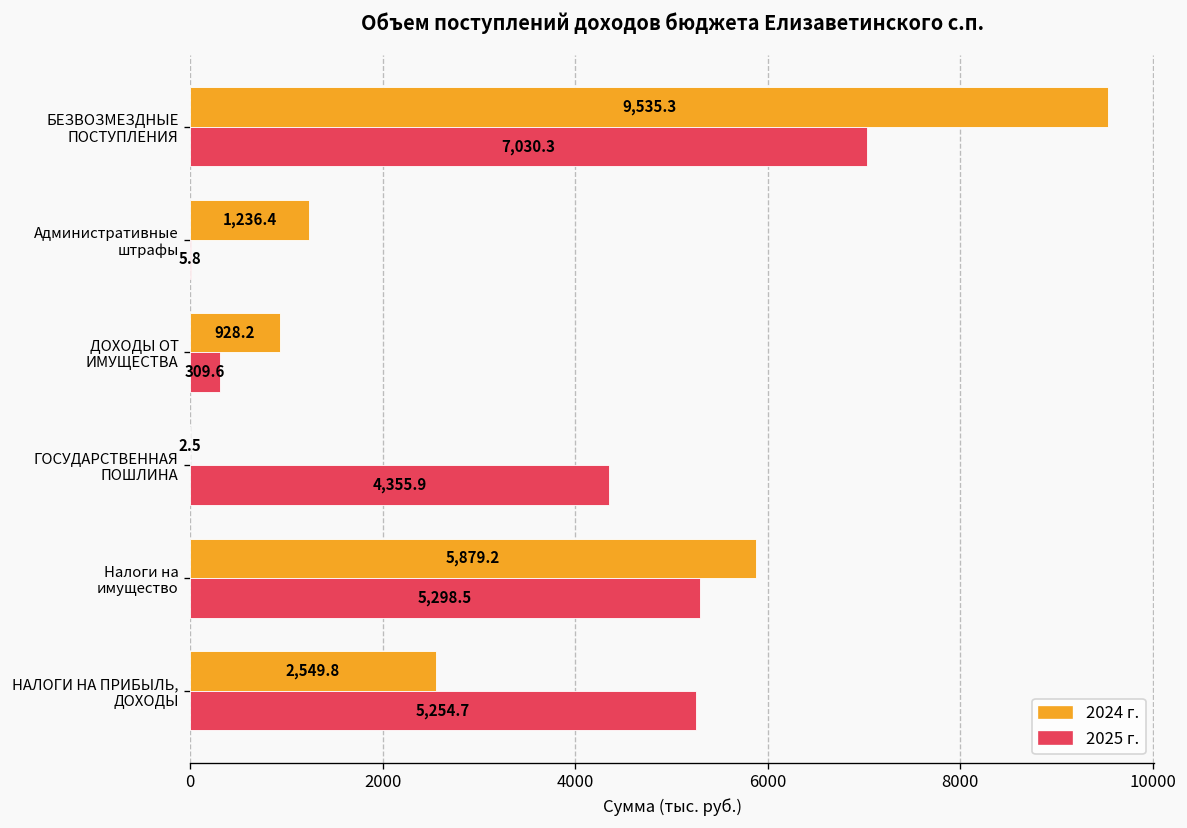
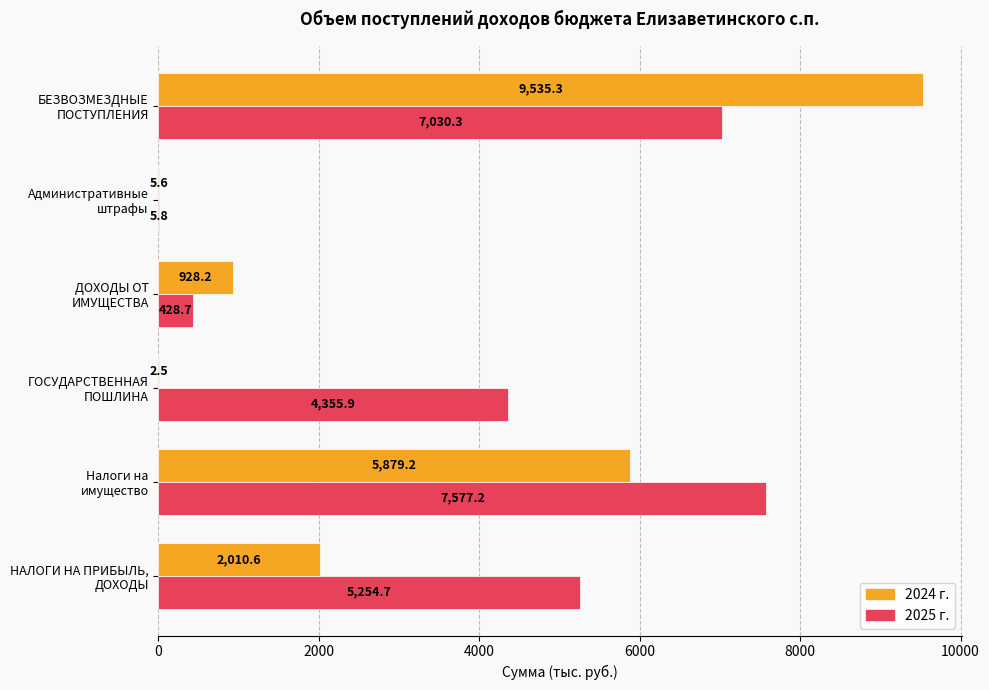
  {
    "2024 г.": {
      "БЕЗВОЗМЕЗДНЫЕ ПОСТУПЛЕНИЯ": "9,535.3",
-     "Административные штрафы": "1,236.4",
+     "Административные штрафы": "5.6",
      "ДОХОДЫ ОТ ИМУЩЕСТВА": "928.2",
      "ГОСУДАРСТВЕННАЯ ПОШЛИНА": "2.5",
      "Налоги на имущество": "5,879.2",
-     "НАЛОГИ НА ПРИБЫЛЬ, ДОХОДЫ": "2,549.8"
+     "НАЛОГИ НА ПРИБЫЛЬ, ДОХОДЫ": "2,010.6"
    },
    "2025 г.": {
      "БЕЗВОЗМЕЗДНЫЕ ПОСТУПЛЕНИЯ": "7,030.3",
      "Административные штрафы": "5.8",
-     "ДОХОДЫ ОТ ИМУЩЕСТВА": "309.6",
+     "ДОХОДЫ ОТ ИМУЩЕСТВА": "428.7",
      "ГОСУДАРСТВЕННАЯ ПОШЛИНА": "4,355.9",
-     "Налоги на имущество": "5,298.5",
+     "Налоги на имущество": "7,577.2",
      "НАЛОГИ НА ПРИБЫЛЬ, ДОХОДЫ": "5,254.7"
    }
  }
